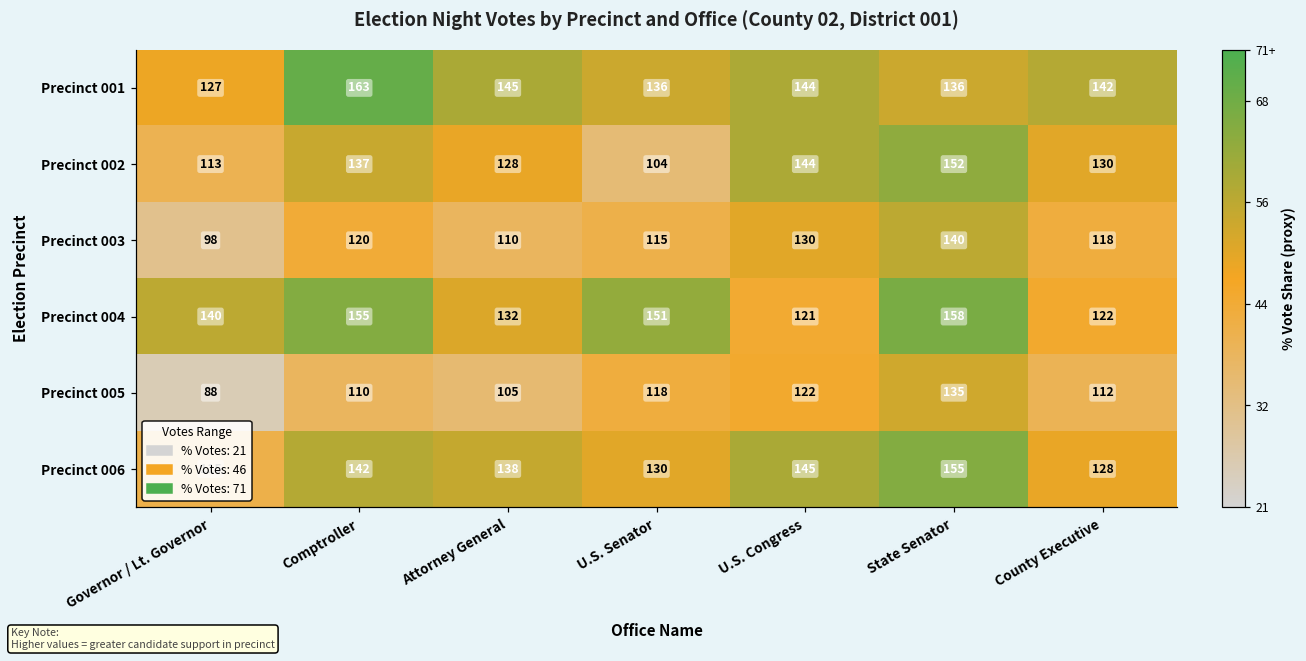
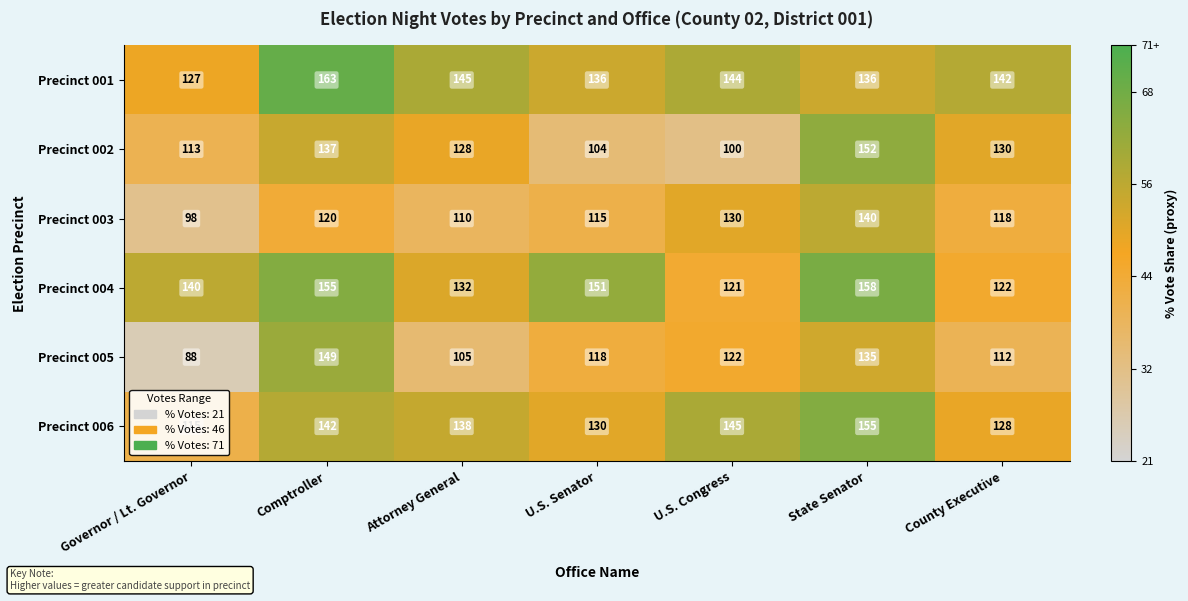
  {
    "Precinct 002": {
-     "U.S. Congress": 144
+     "U.S. Congress": 100
    },
    "Precinct 005": {
-     "Comptroller": 110
+     "Comptroller": 149
    }
  }
